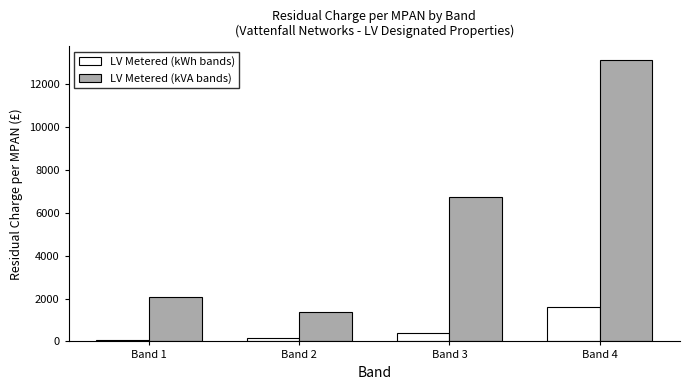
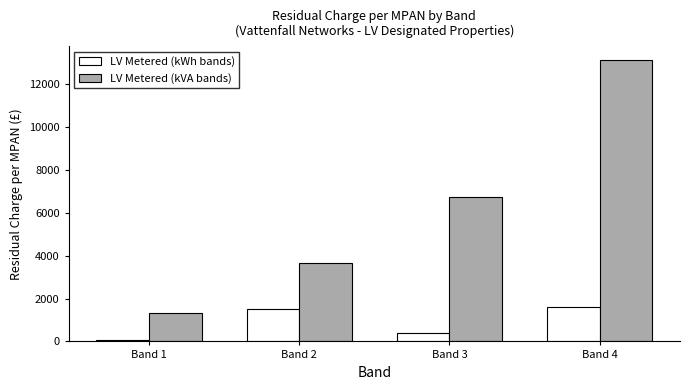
  {
    "LV Metered (kWh bands)": {
-     "Band 2": 200,
+     "Band 2": 1500,
      "Band 3": 400,
      "Band 4": 1600
    },
    "LV Metered (kVA bands)": {
-     "Band 1": 2100,
-     "Band 2": 1400,
+     "Band 1": 1300,
+     "Band 2": 3700,
      "Band 3": 6700,
      "Band 4": 13100
    }
  }
